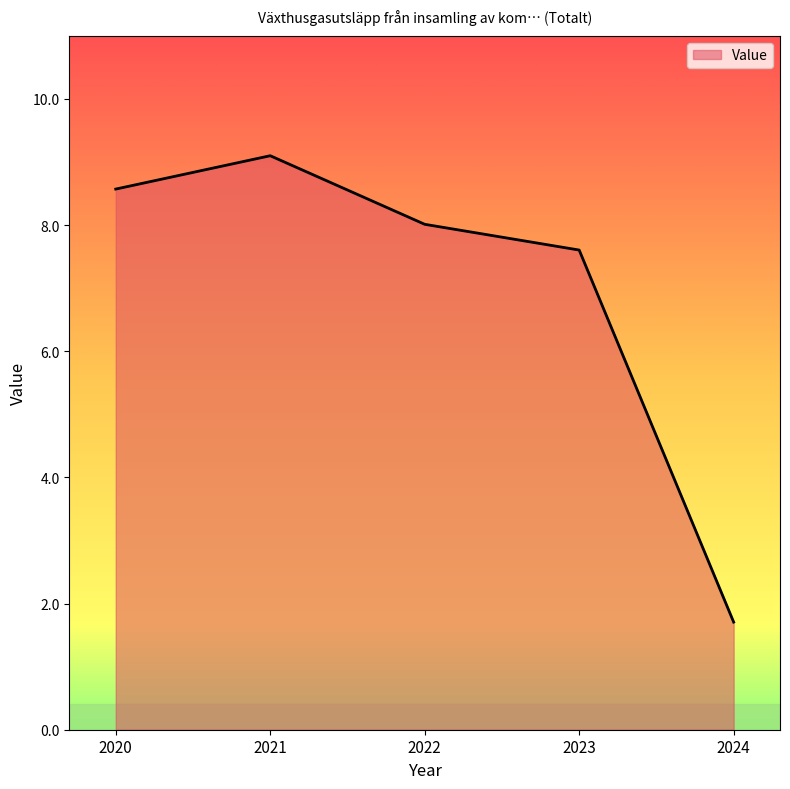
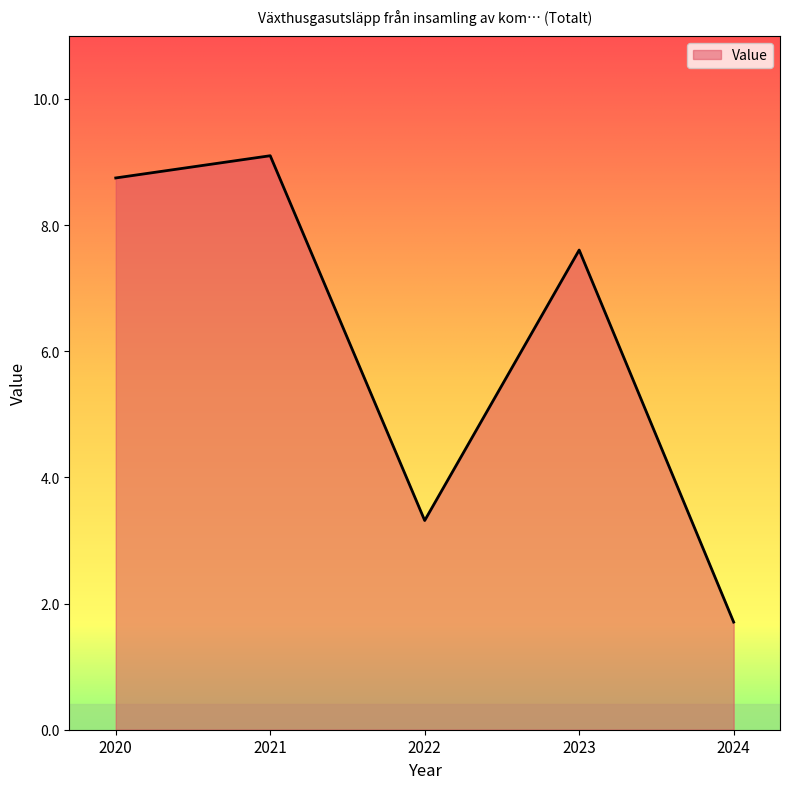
  {
-   "2020": 8.6,
+   "2020": 8.7,
    "2021": 9.1,
-   "2022": 8.0,
+   "2022": 3.3,
    "2023": 7.6,
    "2024": 1.7
  }
